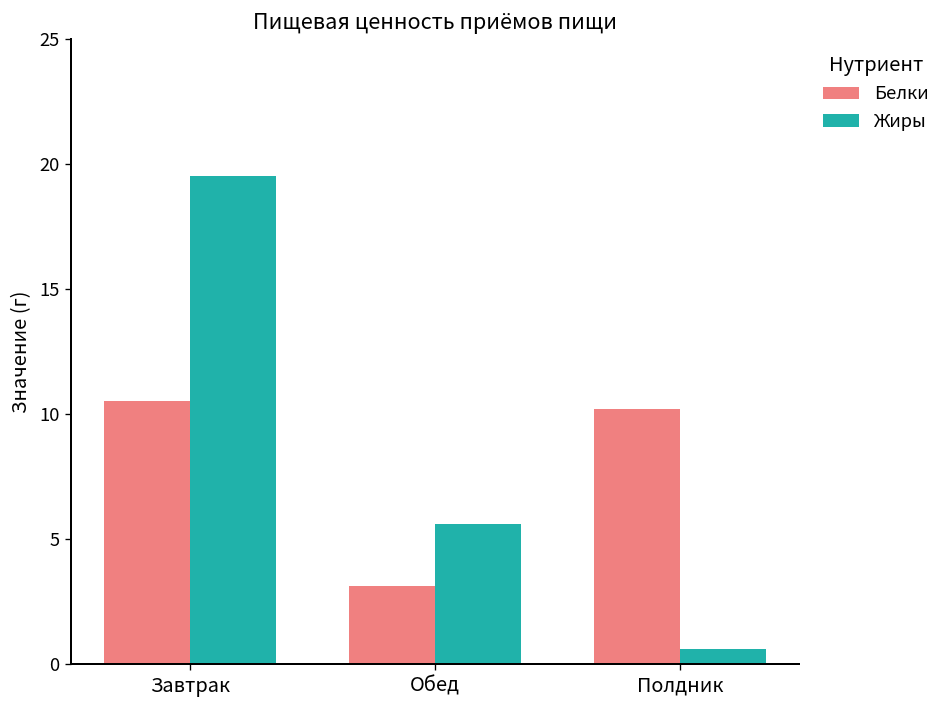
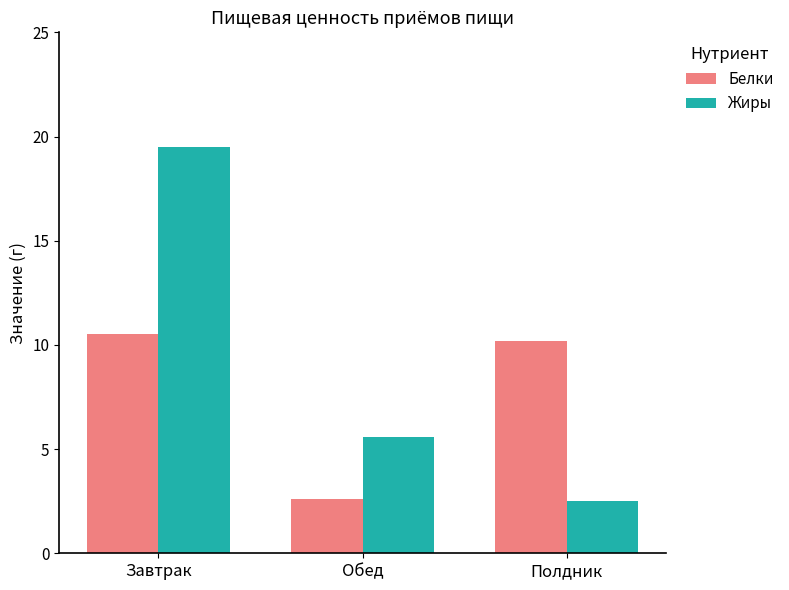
  {
    "Белки": {
      "Завтрак": 10.5,
-     "Обед": 3.1,
+     "Обед": 2.6,
      "Полдник": 10.2
    },
    "Жиры": {
      "Завтрак": 19.5,
      "Обед": 5.6,
-     "Полдник": 0.6
+     "Полдник": 2.5
    }
  }
